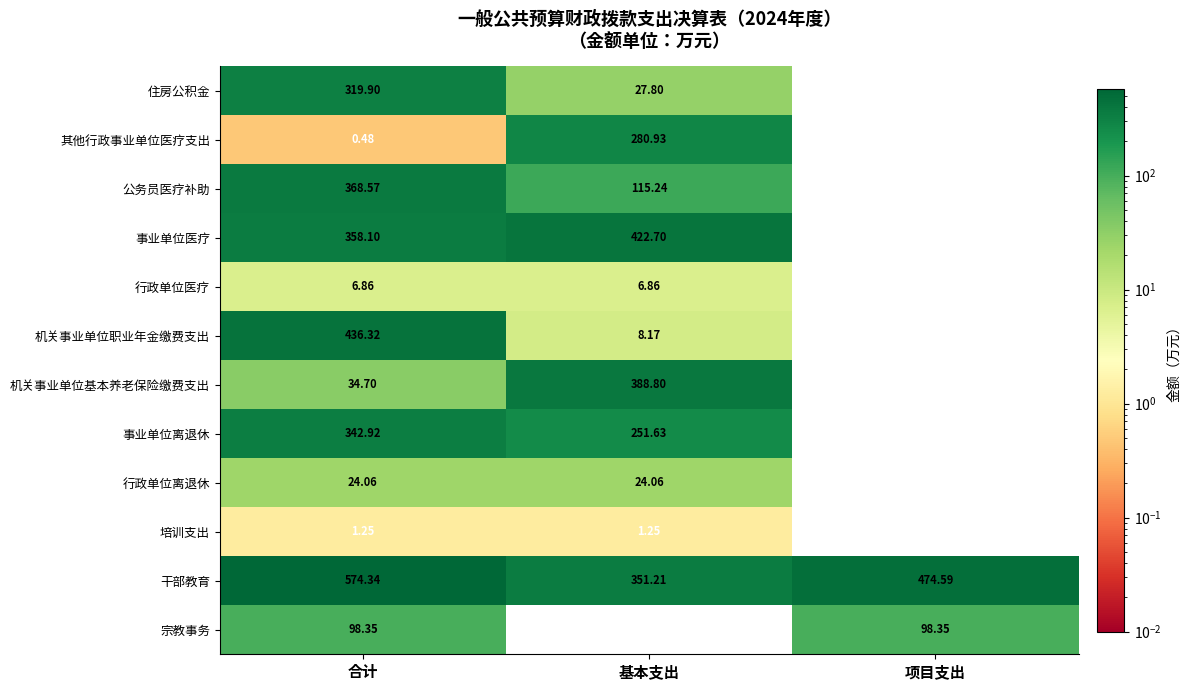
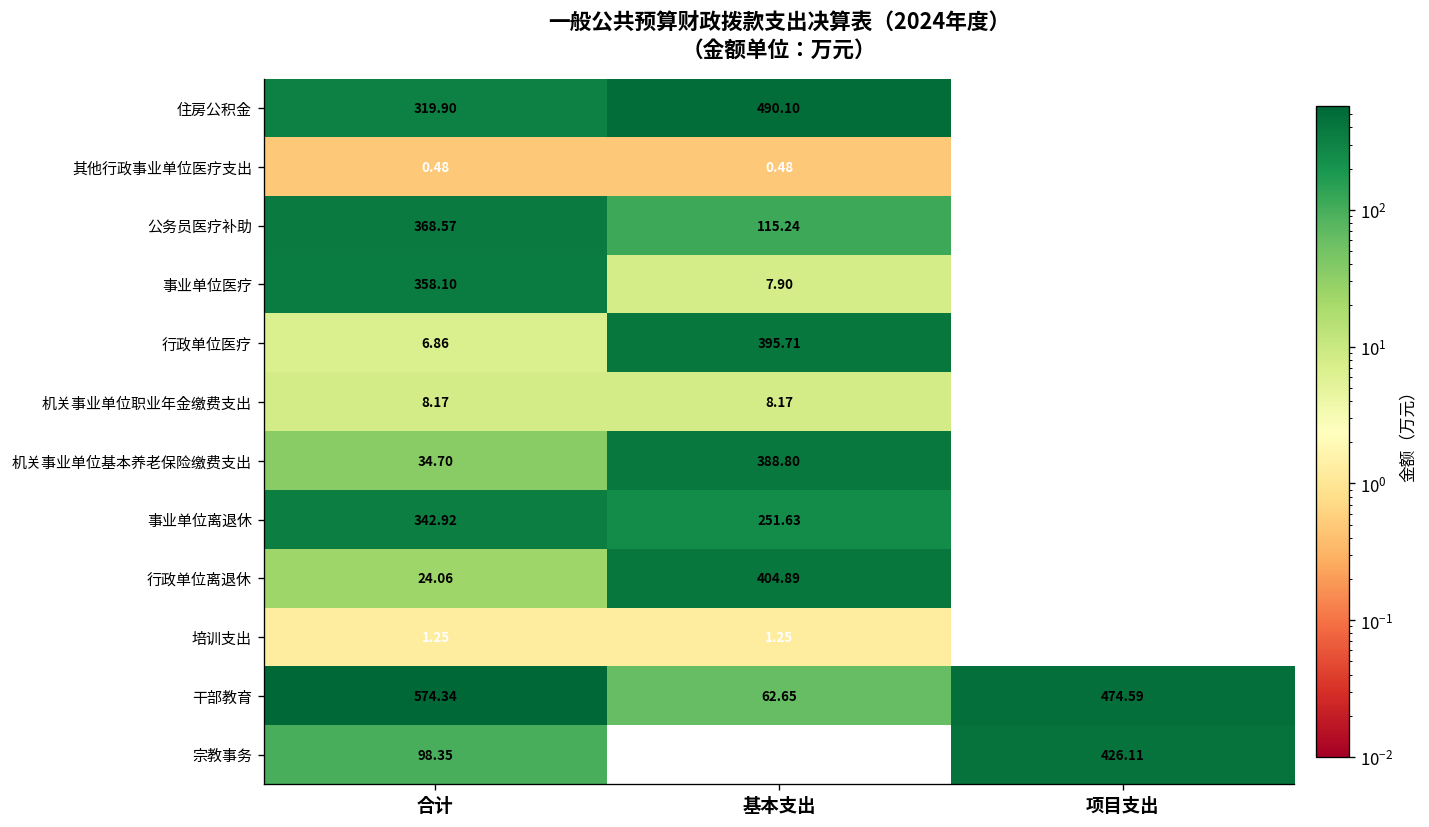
  {
    "住房公积金": {
      "合计": 319.90,
-     "基本支出": 27.80
+     "基本支出": 490.10
    },
    "其他行政事业单位医疗支出": {
      "合计": 0.48,
-     "基本支出": 280.93
+     "基本支出": 0.48
    },
    "公务员医疗补助": {
      "合计": 368.57,
      "基本支出": 115.24
    },
    "事业单位医疗": {
      "合计": 358.10,
-     "基本支出": 422.70
+     "基本支出": 7.90
    },
    "行政单位医疗": {
      "合计": 6.86,
-     "基本支出": 6.86
+     "基本支出": 395.71
    },
    "机关事业单位职业年金缴费支出": {
-     "合计": 436.32,
+     "合计": 8.17,
      "基本支出": 8.17
    },
    "机关事业单位基本养老保险缴费支出": {
      "合计": 34.70,
      "基本支出": 388.80
    },
    "事业单位离退休": {
      "合计": 342.92,
      "基本支出": 251.63
    },
    "行政单位离退休": {
      "合计": 24.06,
-     "基本支出": 24.06
+     "基本支出": 404.89
    },
    "培训支出": {
      "合计": 1.25,
      "基本支出": 1.25
    },
    "干部教育": {
      "合计": 574.34,
-     "基本支出": 351.21,
+     "基本支出": 62.65,
      "项目支出": 474.59
    },
    "宗教事务": {
      "合计": 98.35,
-     "项目支出": 98.35
+     "项目支出": 426.11
    }
  }
